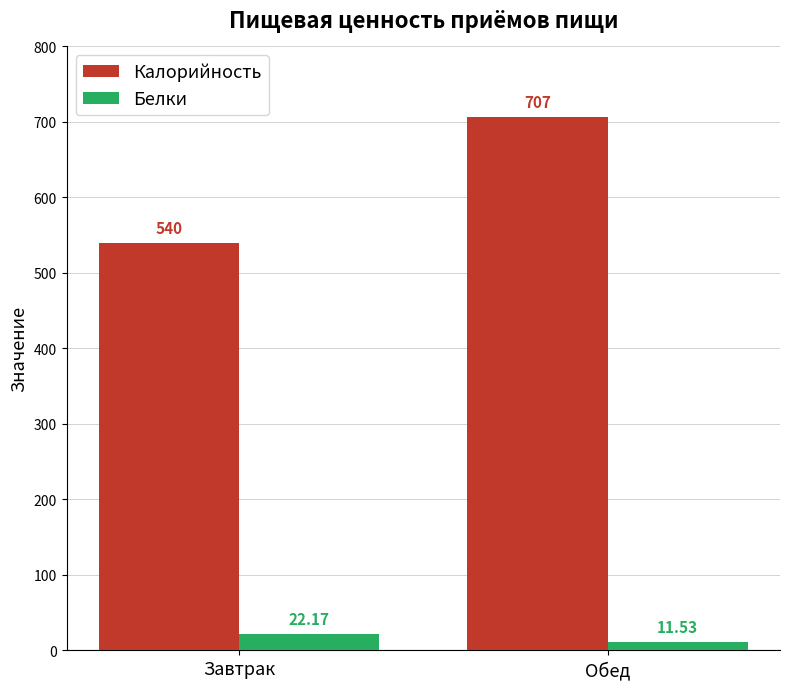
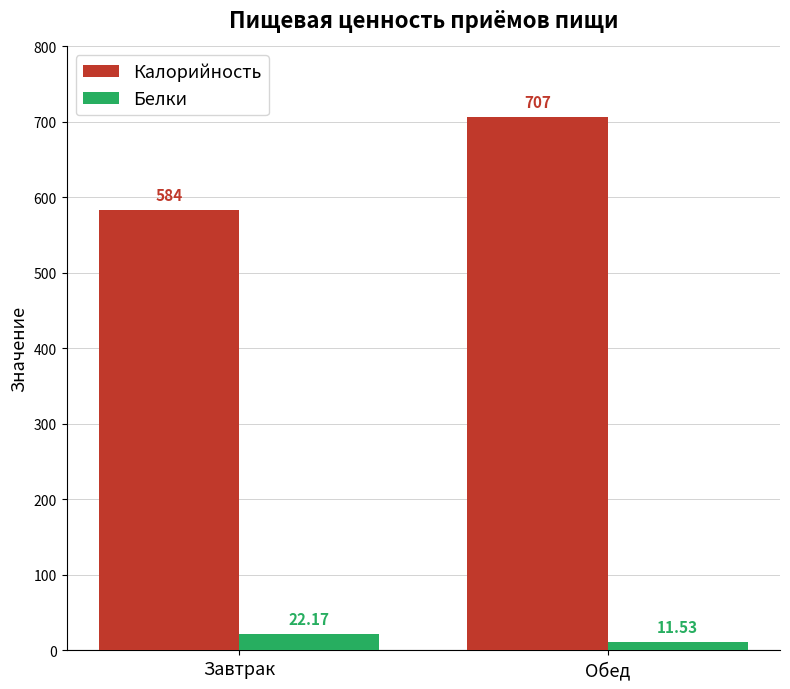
  {
    "Калорийность": {
-     "Завтрак": 540,
+     "Завтрак": 584,
      "Обед": 707
    },
    "Белки": {
      "Завтрак": 22.17,
      "Обед": 11.53
    }
  }
